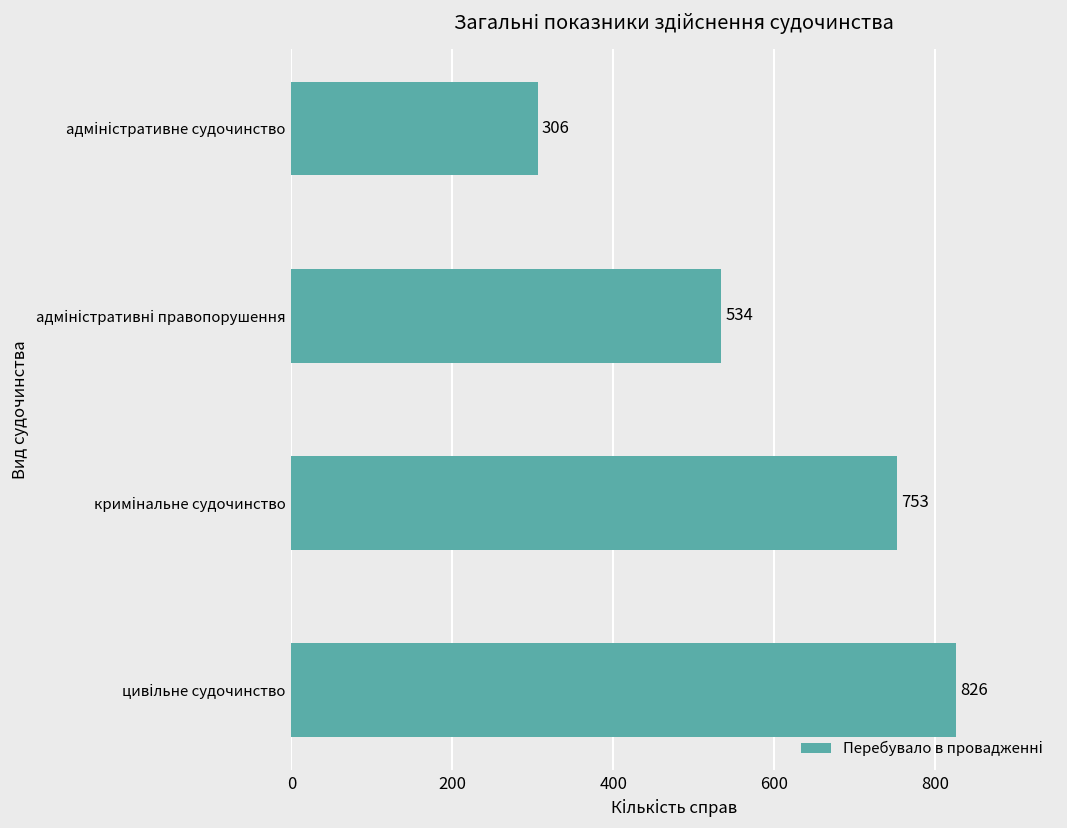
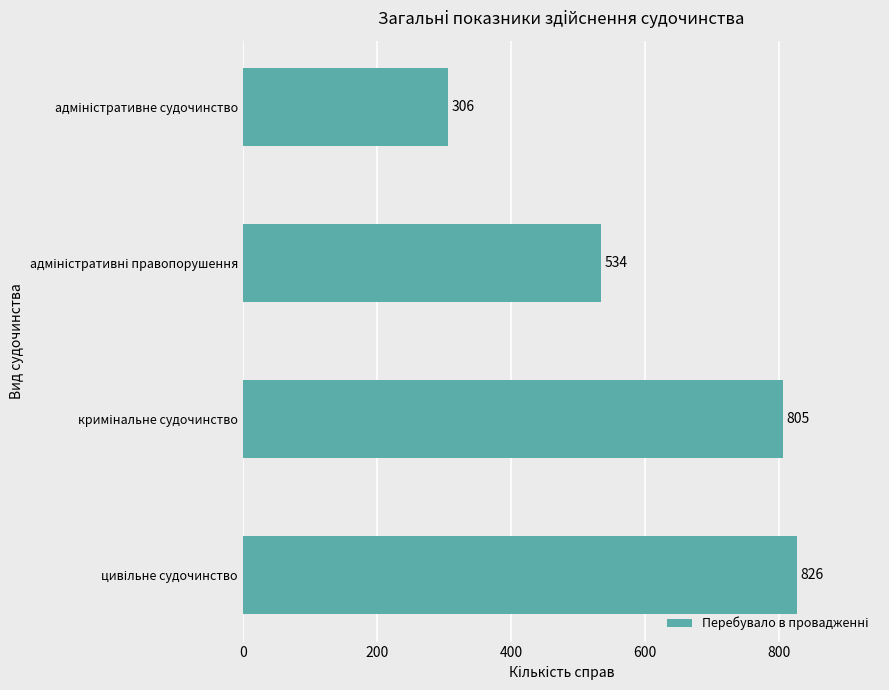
  {
    "адміністративне судочинство": 306,
    "адміністративні правопорушення": 534,
-   "кримінальне судочинство": 753,
+   "кримінальне судочинство": 805,
    "цивільне судочинство": 826
  }
